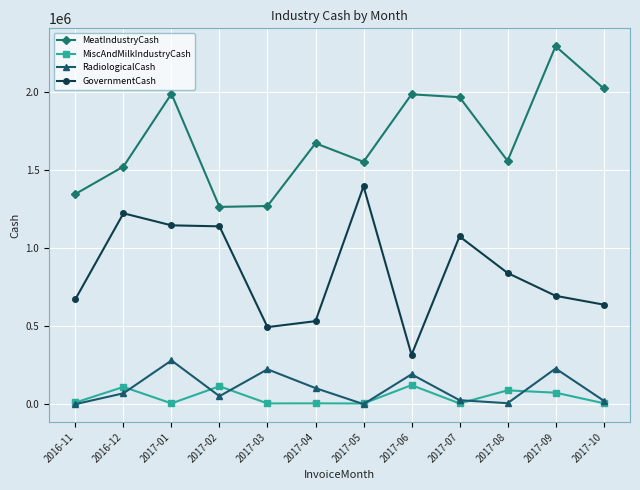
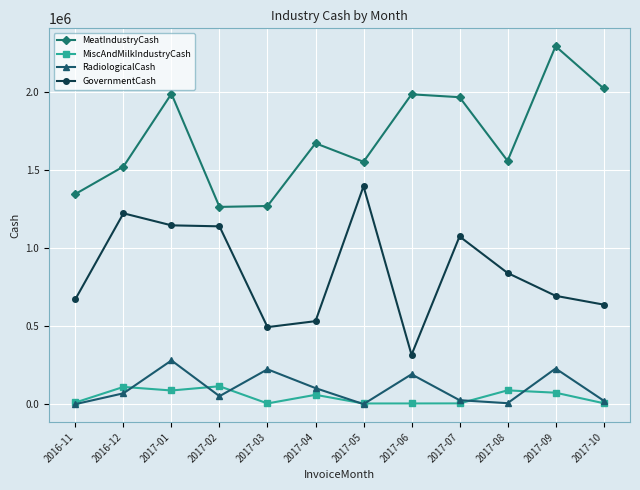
  {
    "MiscAndMilkIndustryCash": {
      "2016-12": 110000,
-     "2017-01": 0,
+     "2017-01": 90000,
      "2017-02": 110000,
      "2017-03": 0,
-     "2017-04": 0,
-     "2017-06": 120000,
+     "2017-04": 60000,
+     "2017-06": 0,
      "2017-07": 0,
      "2017-08": 90000,
      "2017-09": 70000,
      "2017-10": 10000
    }
  }
